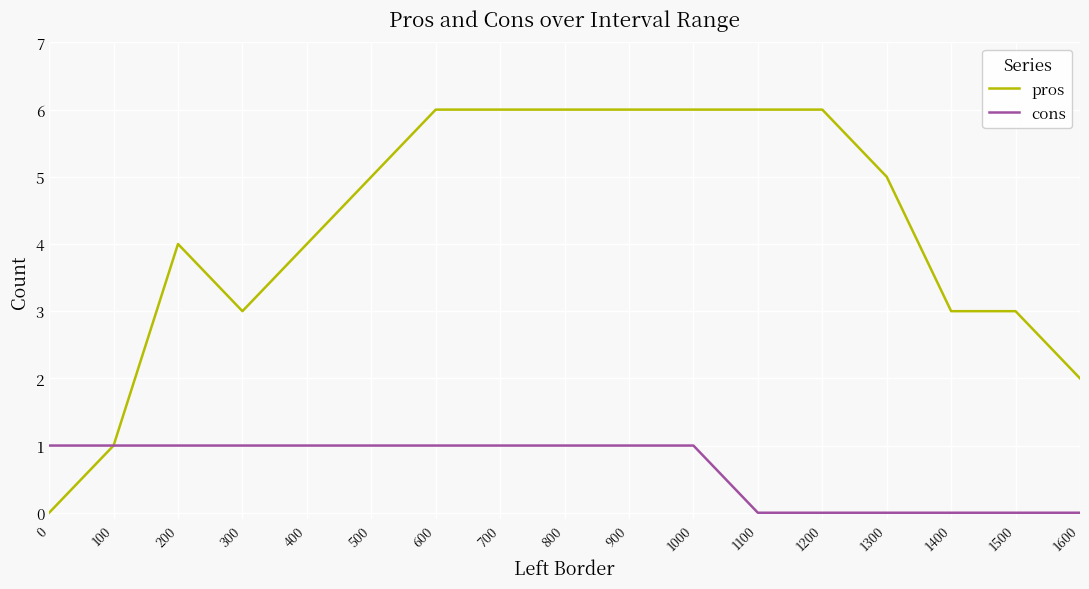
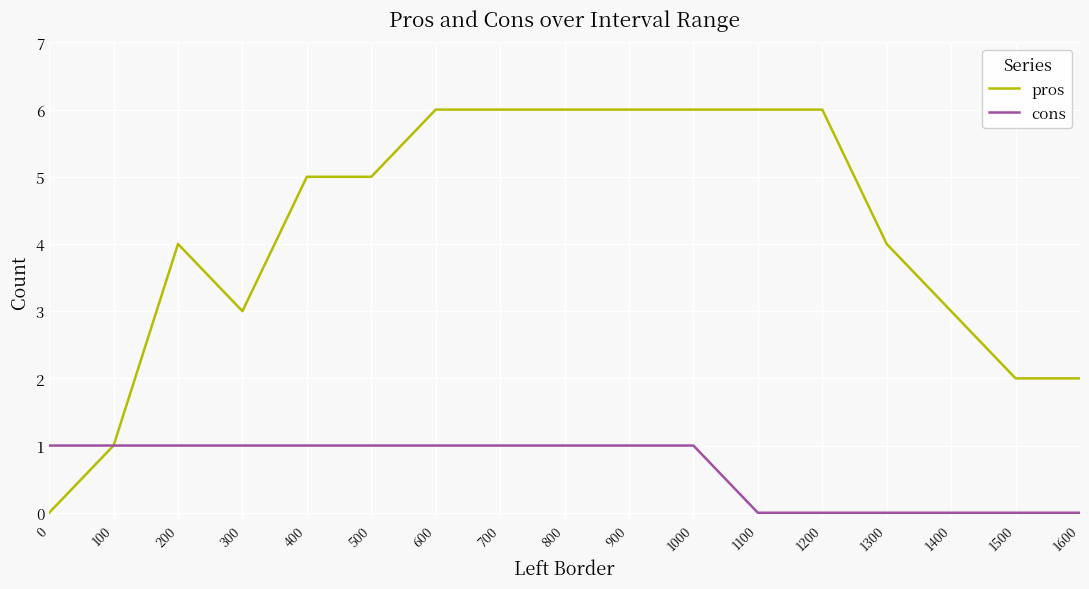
  {
    "pros": {
      "0": 0,
      "200": 4,
      "300": 3,
-     "400": 4,
+     "400": 5,
      "500": 5,
      "600": 6,
      "700": 6,
      "800": 6,
      "900": 6,
      "1000": 6,
      "1100": 6,
      "1200": 6,
-     "1300": 5,
+     "1300": 4,
      "1400": 3,
-     "1500": 3,
+     "1500": 2,
      "1600": 2
    },
    "cons": {
      "0": 1,
      "200": 1,
      "300": 1,
      "400": 1,
      "500": 1,
      "600": 1,
      "700": 1,
      "800": 1,
      "900": 1,
      "1000": 1,
      "1100": 0,
      "1200": 0,
      "1300": 0,
      "1400": 0,
      "1500": 0,
      "1600": 0
    }
  }
